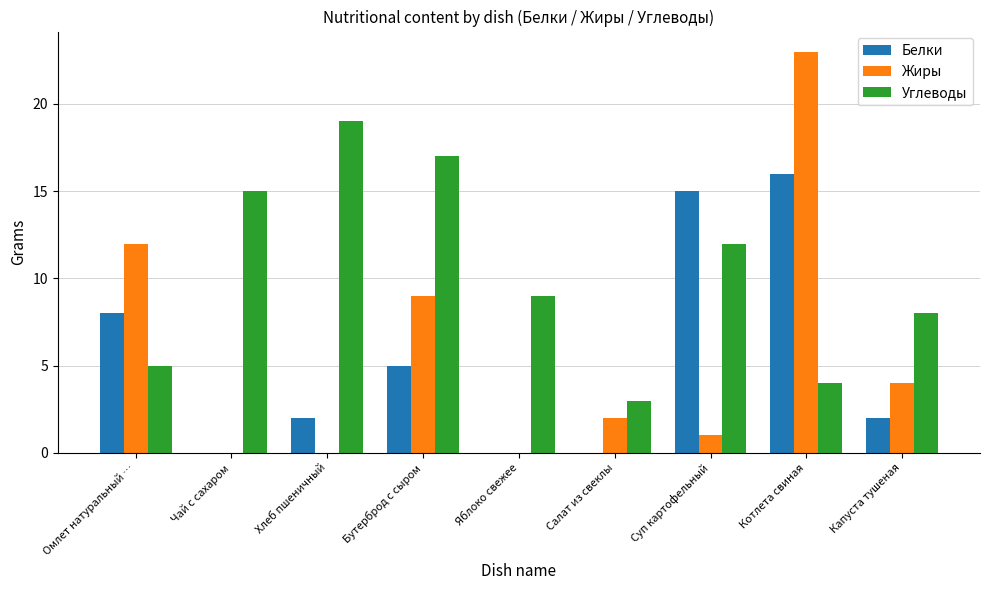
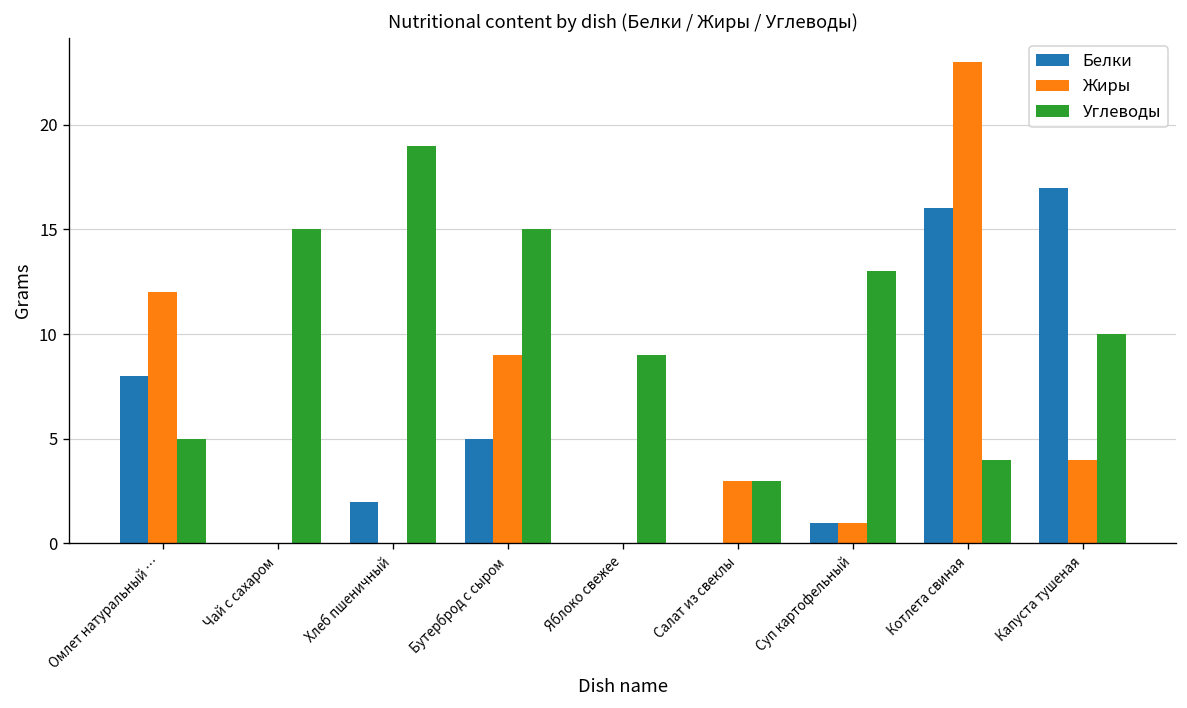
  {
    "Белки": {
      "Омлет натуральный …": 8,
      "Чай с сахаром": 0,
      "Хлеб пшеничный": 2,
      "Бутерброд с сыром": 5,
      "Яблоко свежее": 0,
      "Салат из свеклы": 0,
-     "Суп картофельный": 15,
+     "Суп картофельный": 1,
      "Котлета свиная": 16,
-     "Капуста тушеная": 2
+     "Капуста тушеная": 17
    },
    "Жиры": {
      "Омлет натуральный …": 12,
      "Чай с сахаром": 0,
      "Хлеб пшеничный": 0,
      "Бутерброд с сыром": 9,
      "Яблоко свежее": 0,
-     "Салат из свеклы": 2,
+     "Салат из свеклы": 3,
      "Суп картофельный": 1,
      "Котлета свиная": 23,
      "Капуста тушеная": 4
    },
    "Углеводы": {
      "Омлет натуральный …": 5,
      "Чай с сахаром": 15,
      "Хлеб пшеничный": 19,
-     "Бутерброд с сыром": 17,
+     "Бутерброд с сыром": 15,
      "Яблоко свежее": 9,
      "Салат из свеклы": 3,
-     "Суп картофельный": 12,
+     "Суп картофельный": 13,
      "Котлета свиная": 4,
-     "Капуста тушеная": 8
+     "Капуста тушеная": 10
    }
  }
